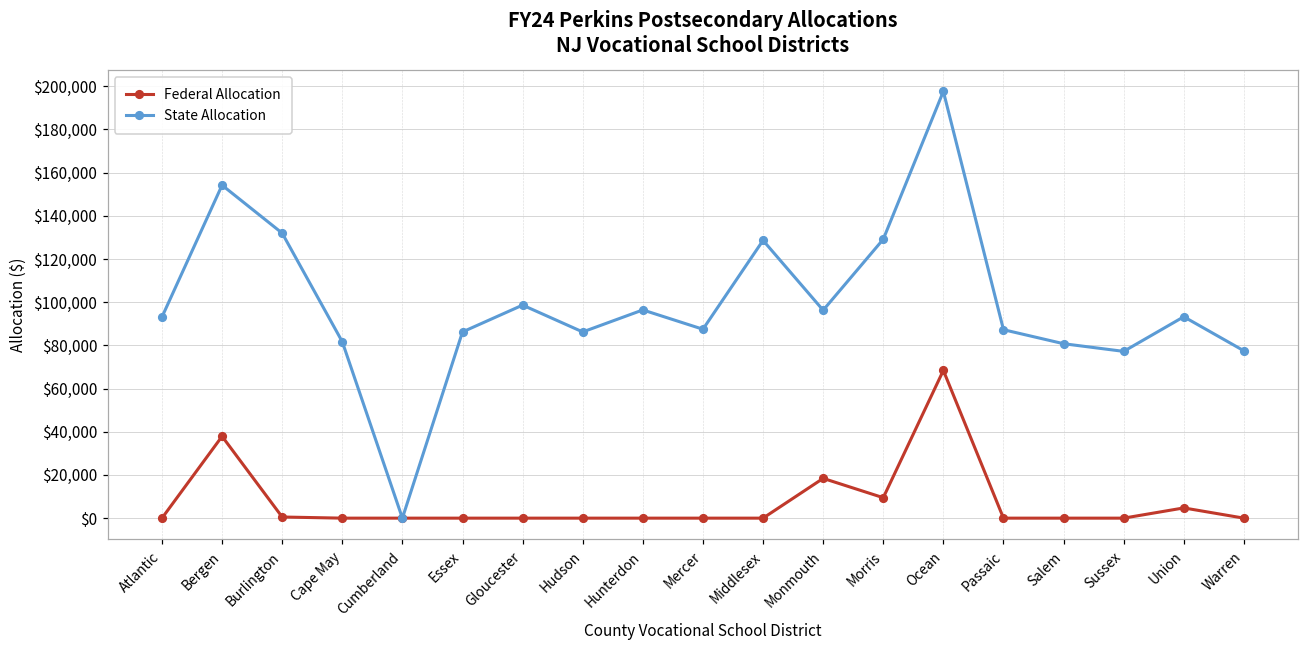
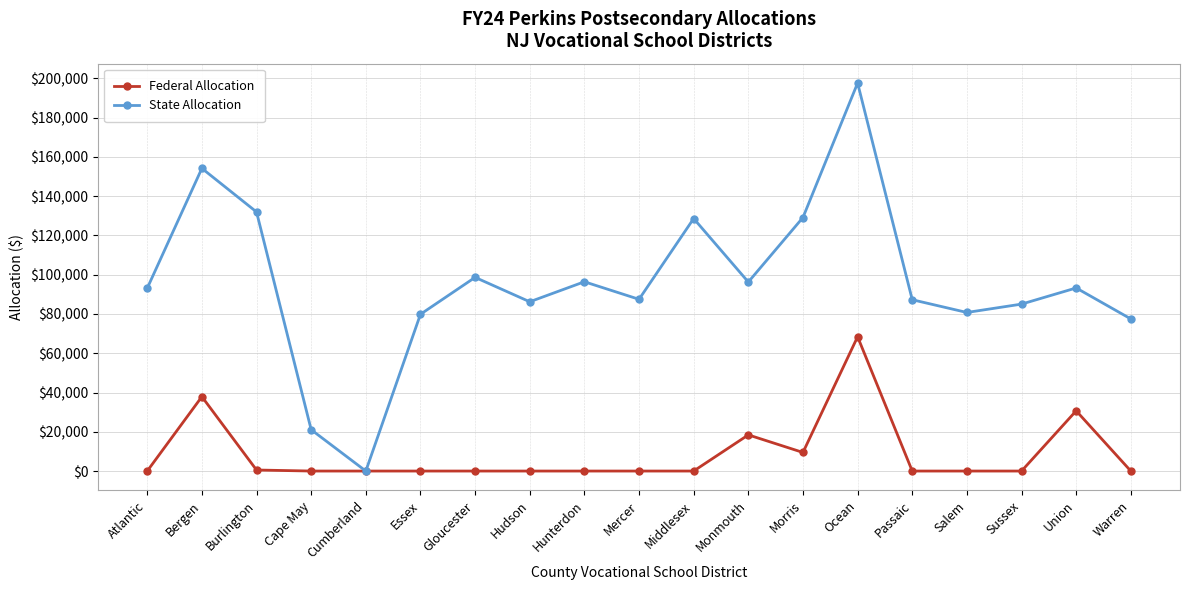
  {
    "Federal Allocation": {
      "Atlantic": "$0",
      "Bergen": "$38,000",
      "Burlington": "$1,000",
      "Cape May": "$0",
      "Essex": "$0",
      "Gloucester": "$0",
      "Hudson": "$0",
      "Hunterdon": "$0",
      "Mercer": "$0",
      "Middlesex": "$0",
      "Monmouth": "$18,000",
      "Morris": "$9,000",
      "Ocean": "$68,000",
      "Passaic": "$0",
      "Salem": "$0",
      "Sussex": "$0",
-     "Union": "$5,000",
+     "Union": "$31,000",
      "Warren": "$0"
    },
    "State Allocation": {
      "Atlantic": "$93,000",
      "Bergen": "$154,000",
      "Burlington": "$132,000",
-     "Cape May": "$82,000",
-     "Essex": "$86,000",
+     "Cape May": "$21,000",
+     "Essex": "$80,000",
      "Gloucester": "$99,000",
      "Hudson": "$86,000",
      "Hunterdon": "$96,000",
      "Mercer": "$87,000",
      "Middlesex": "$129,000",
      "Monmouth": "$96,000",
      "Morris": "$129,000",
      "Ocean": "$198,000",
      "Passaic": "$87,000",
      "Salem": "$81,000",
-     "Sussex": "$77,000",
+     "Sussex": "$85,000",
      "Union": "$93,000",
      "Warren": "$77,000"
    }
  }
